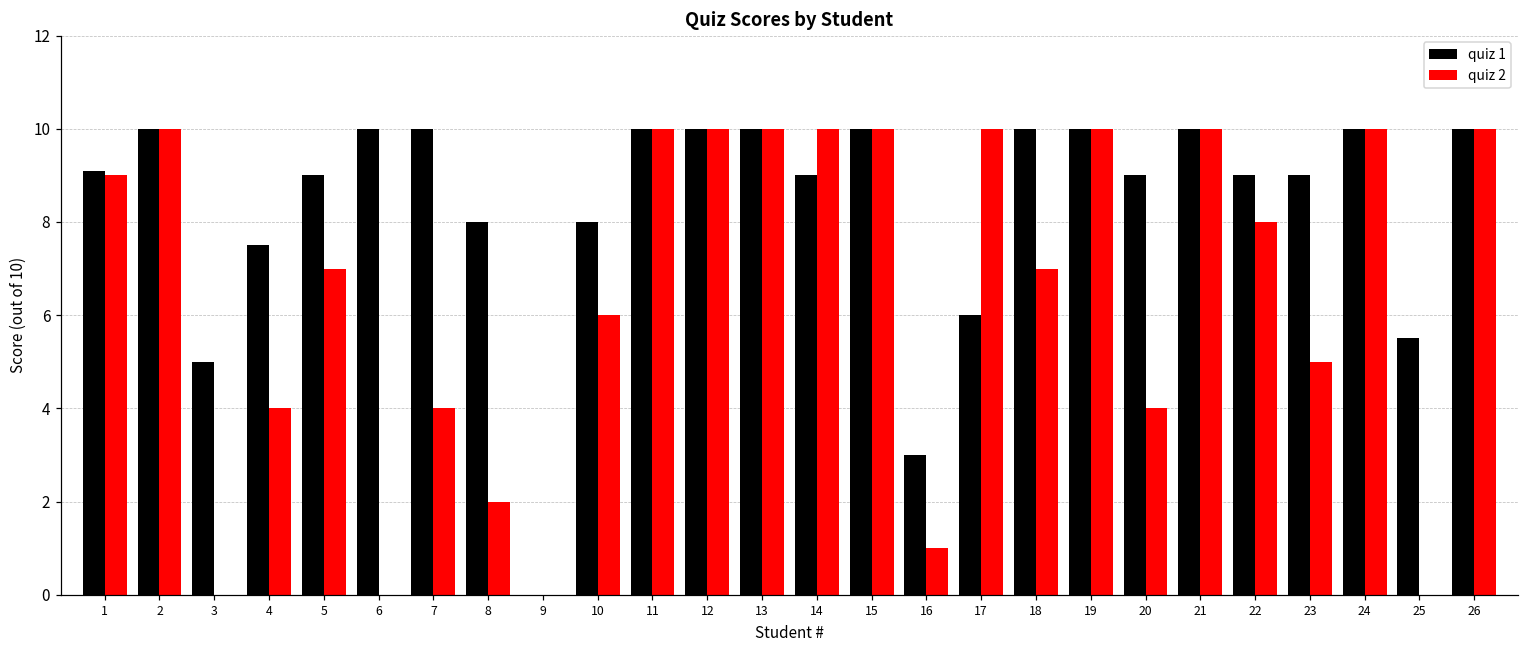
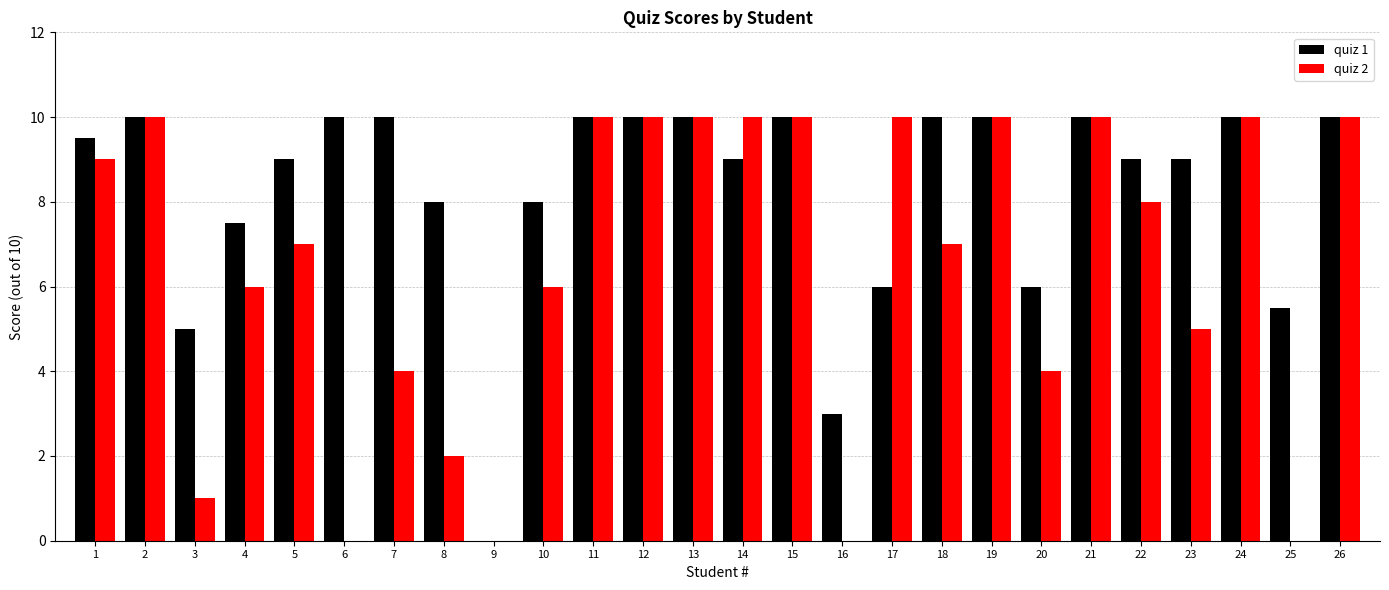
  {
    "quiz 1": {
-     "1": 9.1,
+     "1": 9.5,
      "2": 10.0,
      "3": 5.0,
      "4": 7.5,
      "5": 9.0,
      "6": 10.0,
      "7": 10.0,
      "8": 8.0,
      "9": 0.0,
      "10": 8.0,
      "11": 10.0,
      "12": 10.0,
      "13": 10.0,
      "14": 9.0,
      "15": 10.0,
      "16": 3.0,
      "17": 6.0,
      "18": 10.0,
      "19": 10.0,
-     "20": 9,
+     "20": 6,
      "21": 10.0,
      "22": 9.0,
      "23": 9.0,
      "24": 10.0,
      "25": 5.5,
      "26": 10.0
    },
    "quiz 2": {
      "1": 9,
      "2": 10,
-     "3": 0,
-     "4": 4,
+     "3": 1,
+     "4": 6,
      "5": 7,
      "6": 0,
      "7": 4,
      "8": 2,
      "9": 0,
      "10": 6,
      "11": 10,
      "12": 10,
      "13": 10,
      "14": 10,
      "15": 10,
-     "16": 1,
+     "16": 0,
      "17": 10,
      "18": 7,
      "19": 10,
      "20": 4,
      "21": 10,
      "22": 8,
      "23": 5,
      "24": 10,
      "25": 0,
      "26": 10
    }
  }
